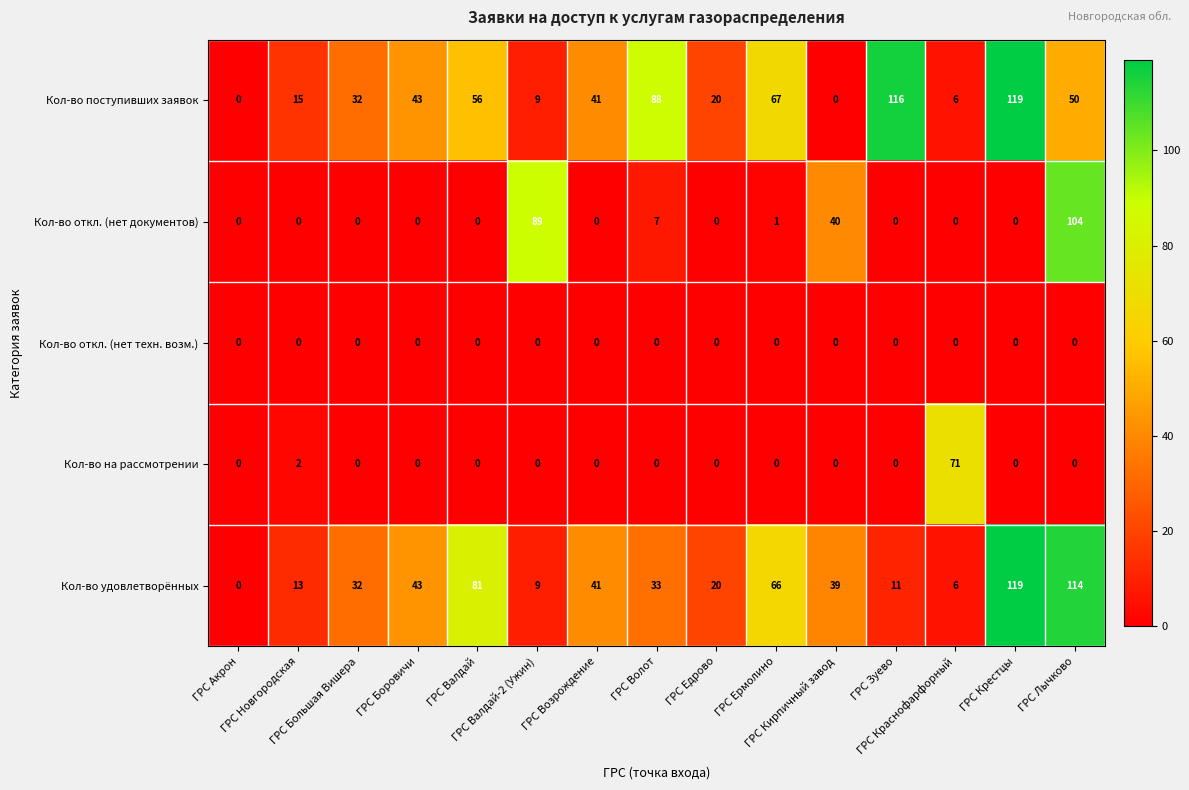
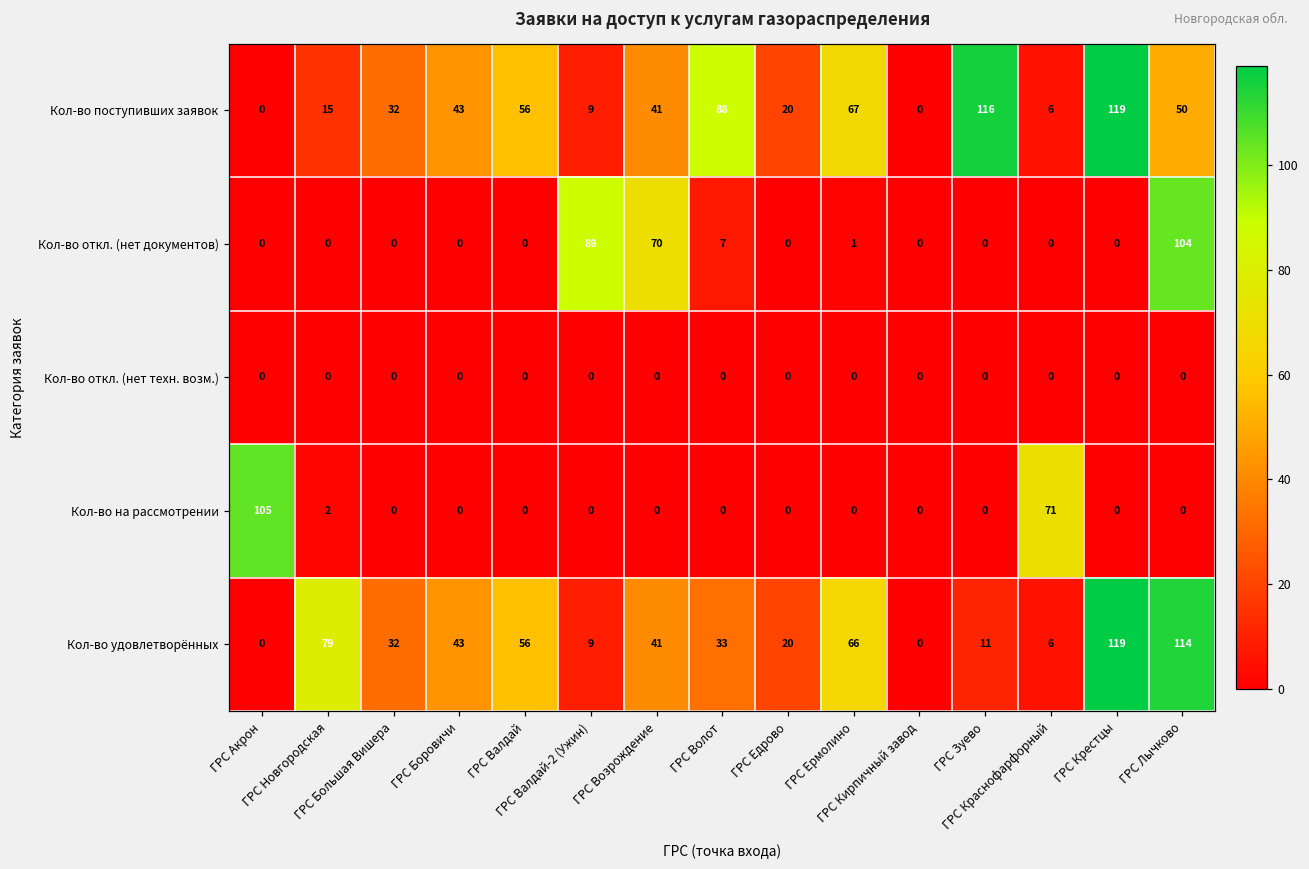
  {
    "Кол-во поступивших заявок": {
      "ГРС Акрон": 0,
      "ГРС Новгородская": 15,
      "ГРС Большая Вишера": 32,
      "ГРС Боровичи": 43,
      "ГРС Валдай": 56,
      "ГРС Валдай-2 (Ужин)": 9,
      "ГРС Возрождение": 41,
      "ГРС Волот": 88,
      "ГРС Едрово": 20,
      "ГРС Ермолино": 67,
      "ГРС Кирпичный завод": 0,
      "ГРС Зуево": 116,
      "ГРС Краснофарфорный": 6,
      "ГРС Крестцы": 119,
      "ГРС Лычково": 50
    },
    "Кол-во откл. (нет документов)": {
      "ГРС Акрон": 0,
      "ГРС Новгородская": 0,
      "ГРС Большая Вишера": 0,
      "ГРС Боровичи": 0,
      "ГРС Валдай": 0,
      "ГРС Валдай-2 (Ужин)": 89,
-     "ГРС Возрождение": 0,
+     "ГРС Возрождение": 70,
      "ГРС Волот": 7,
      "ГРС Едрово": 0,
      "ГРС Ермолино": 1,
-     "ГРС Кирпичный завод": 40,
+     "ГРС Кирпичный завод": 0,
      "ГРС Зуево": 0,
      "ГРС Краснофарфорный": 0,
      "ГРС Крестцы": 0,
      "ГРС Лычково": 104
    },
    "Кол-во откл. (нет техн. возм.)": {
      "ГРС Акрон": 0,
      "ГРС Новгородская": 0,
      "ГРС Большая Вишера": 0,
      "ГРС Боровичи": 0,
      "ГРС Валдай": 0,
      "ГРС Валдай-2 (Ужин)": 0,
      "ГРС Возрождение": 0,
      "ГРС Волот": 0,
      "ГРС Едрово": 0,
      "ГРС Ермолино": 0,
      "ГРС Кирпичный завод": 0,
      "ГРС Зуево": 0,
      "ГРС Краснофарфорный": 0,
      "ГРС Крестцы": 0,
      "ГРС Лычково": 0
    },
    "Кол-во на рассмотрении": {
-     "ГРС Акрон": 0,
+     "ГРС Акрон": 105,
      "ГРС Новгородская": 2,
      "ГРС Большая Вишера": 0,
      "ГРС Боровичи": 0,
      "ГРС Валдай": 0,
      "ГРС Валдай-2 (Ужин)": 0,
      "ГРС Возрождение": 0,
      "ГРС Волот": 0,
      "ГРС Едрово": 0,
      "ГРС Ермолино": 0,
      "ГРС Кирпичный завод": 0,
      "ГРС Зуево": 0,
      "ГРС Краснофарфорный": 71,
      "ГРС Крестцы": 0,
      "ГРС Лычково": 0
    },
    "Кол-во удовлетворённых": {
      "ГРС Акрон": 0,
-     "ГРС Новгородская": 13,
+     "ГРС Новгородская": 79,
      "ГРС Большая Вишера": 32,
      "ГРС Боровичи": 43,
-     "ГРС Валдай": 81,
+     "ГРС Валдай": 56,
      "ГРС Валдай-2 (Ужин)": 9,
      "ГРС Возрождение": 41,
      "ГРС Волот": 33,
      "ГРС Едрово": 20,
      "ГРС Ермолино": 66,
-     "ГРС Кирпичный завод": 39,
+     "ГРС Кирпичный завод": 0,
      "ГРС Зуево": 11,
      "ГРС Краснофарфорный": 6,
      "ГРС Крестцы": 119,
      "ГРС Лычково": 114
    }
  }
